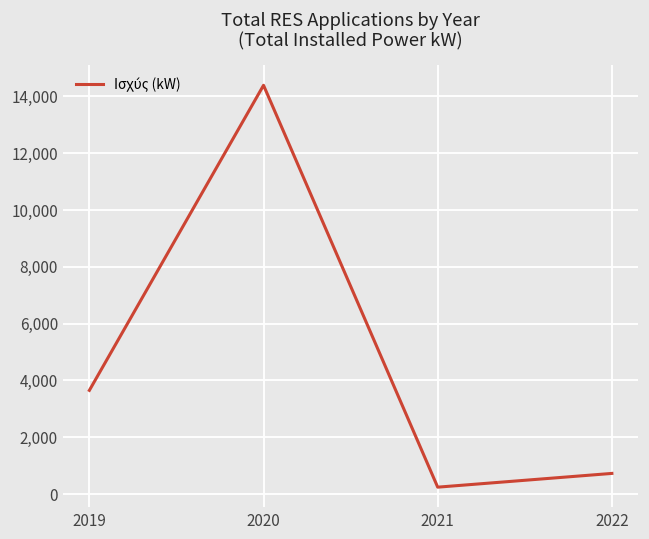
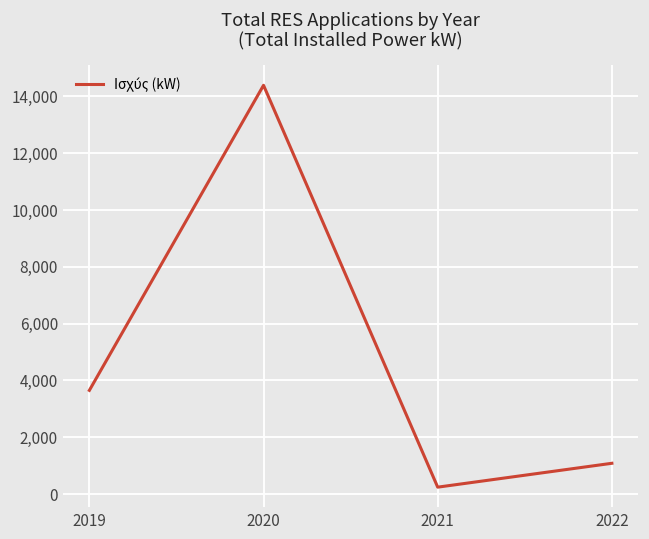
  {
    "2019": "3,700",
    "2020": "14,400",
    "2021": "200",
-   "2022": "700"
+   "2022": "1,100"
  }
